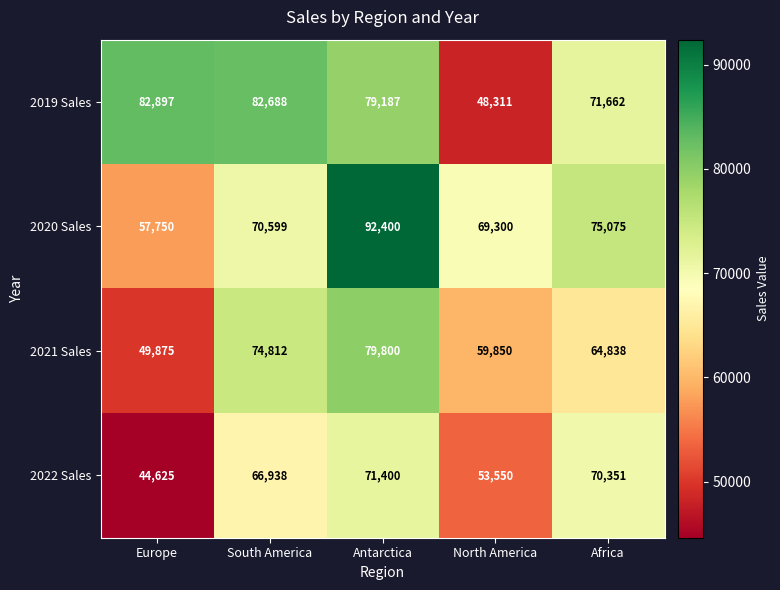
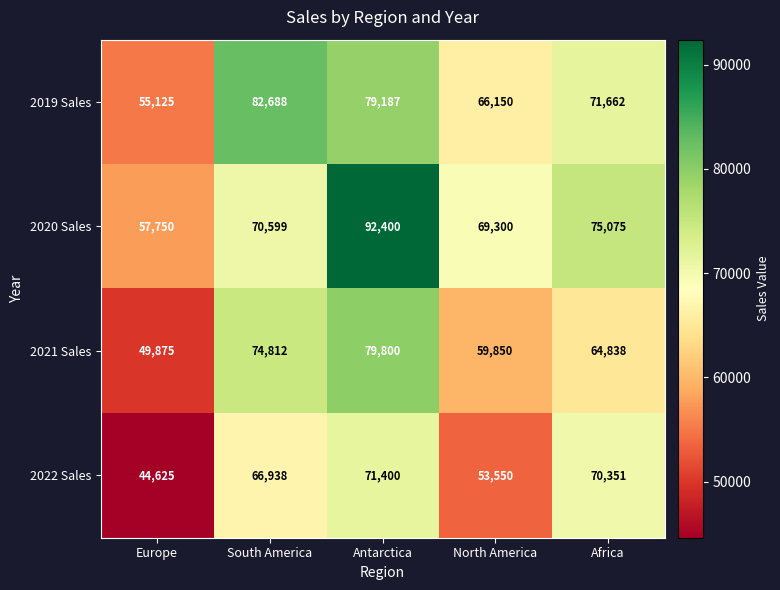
  {
    "2019 Sales": {
-     "Europe": "82,897",
+     "Europe": "55,125",
      "South America": "82,688",
      "Antarctica": "79,187",
-     "North America": "48,311",
+     "North America": "66,150",
      "Africa": "71,662"
    },
    "2020 Sales": {
      "Europe": "57,750",
      "South America": "70,599",
      "Antarctica": "92,400",
      "North America": "69,300",
      "Africa": "75,075"
    },
    "2021 Sales": {
      "Europe": "49,875",
      "South America": "74,812",
      "Antarctica": "79,800",
      "North America": "59,850",
      "Africa": "64,838"
    },
    "2022 Sales": {
      "Europe": "44,625",
      "South America": "66,938",
      "Antarctica": "71,400",
      "North America": "53,550",
      "Africa": "70,351"
    }
  }
